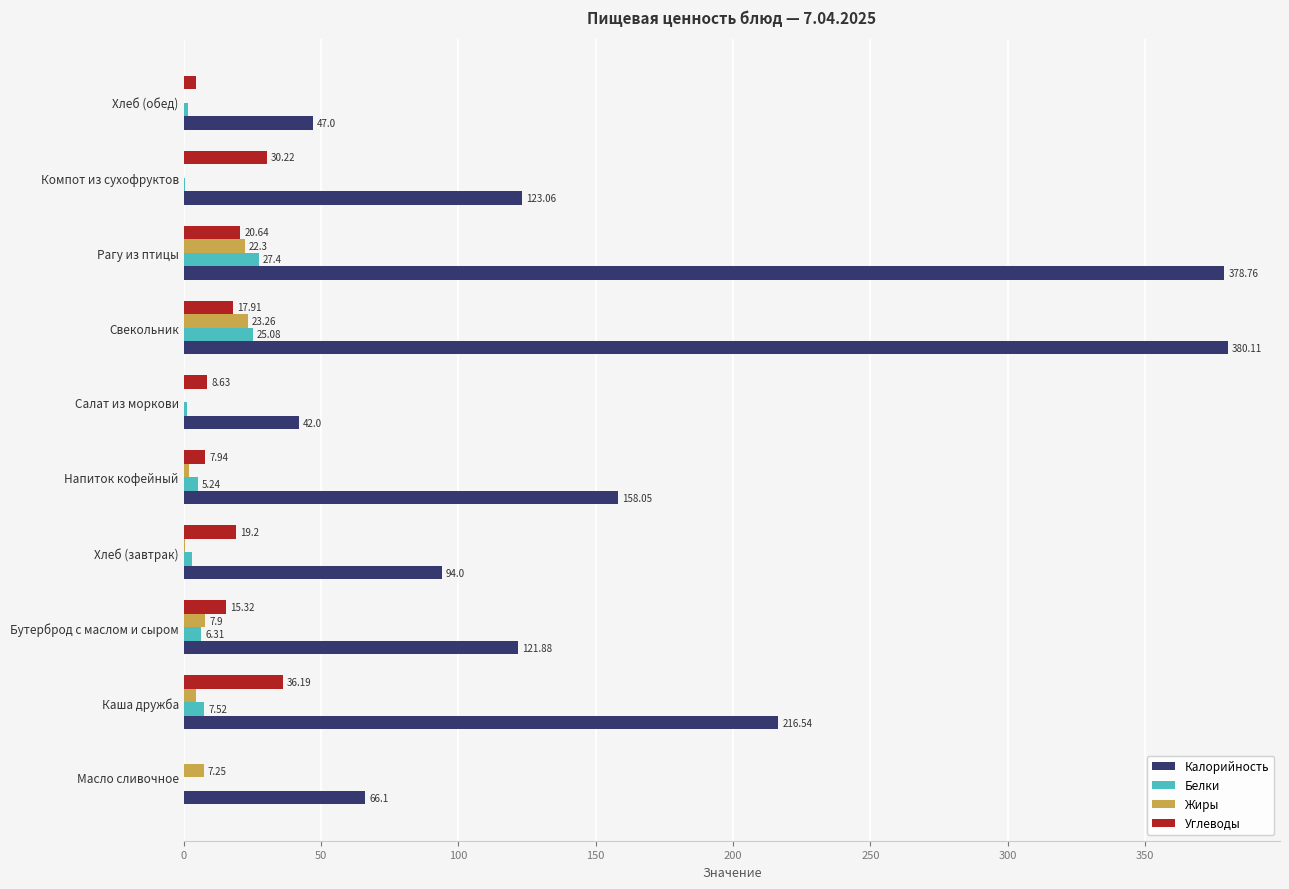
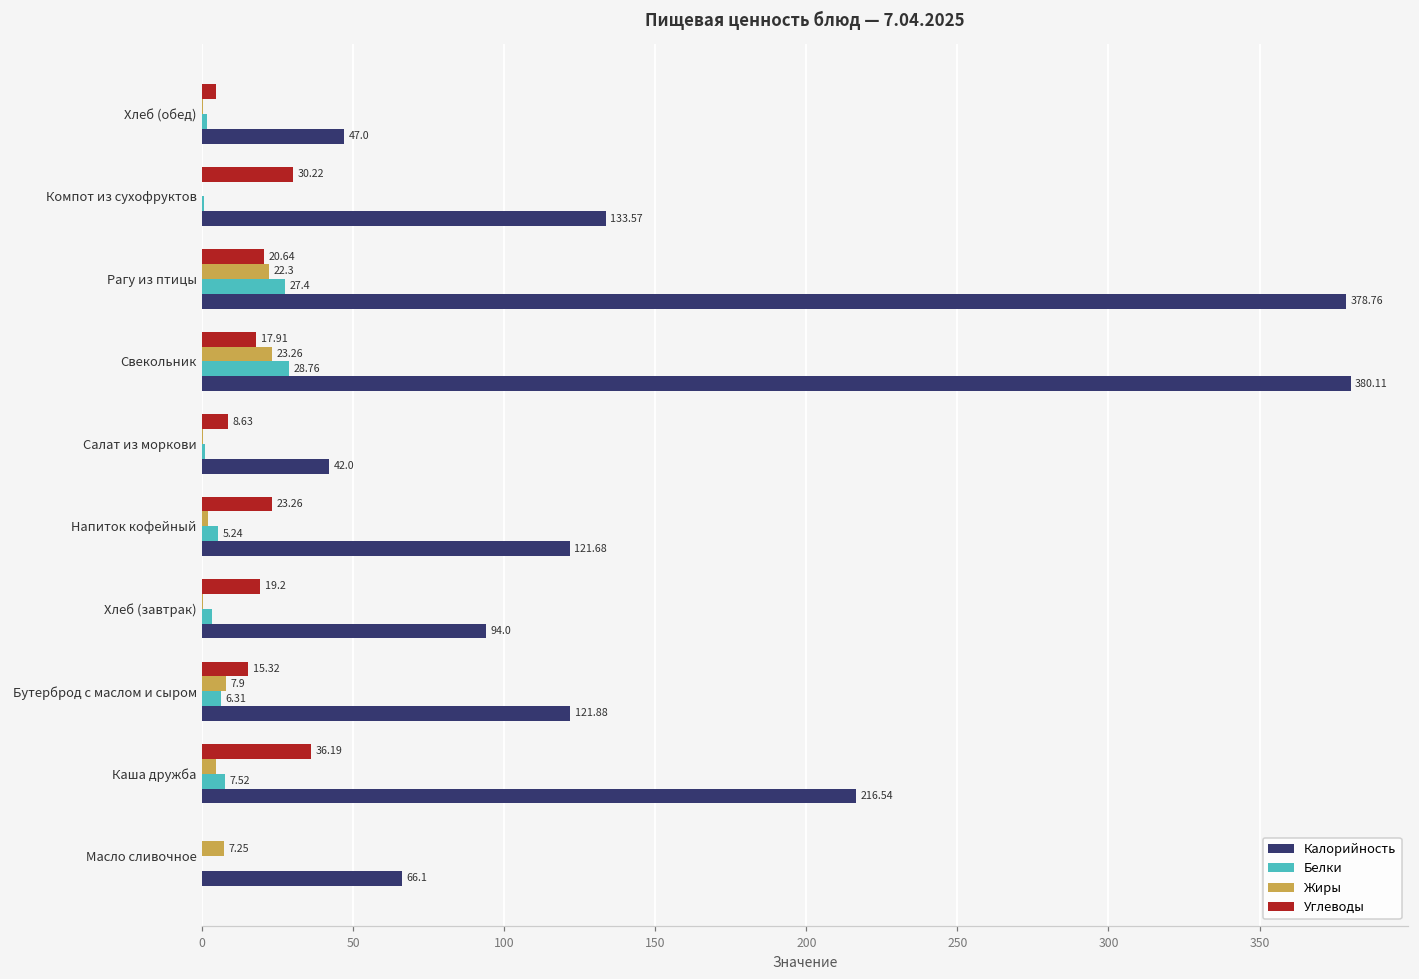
  {
    "Калорийность": {
      "Хлеб (обед)": 47.0,
-     "Компот из сухофруктов": 123.06,
+     "Компот из сухофруктов": 133.57,
      "Рагу из птицы": 378.76,
      "Свекольник": 380.11,
      "Салат из моркови": 42.0,
-     "Напиток кофейный": 158.05,
+     "Напиток кофейный": 121.68,
      "Хлеб (завтрак)": 94.0,
      "Бутерброд с маслом и сыром": 121.88,
      "Каша дружба": 216.54,
      "Масло сливочное": 66.1
    },
    "Белки": {
      "Рагу из птицы": 27.4,
-     "Свекольник": 25.08,
+     "Свекольник": 28.76,
      "Напиток кофейный": 5.24,
      "Бутерброд с маслом и сыром": 6.31,
      "Каша дружба": 7.52
    },
    "Жиры": {
      "Рагу из птицы": 22.3,
      "Свекольник": 23.26,
      "Бутерброд с маслом и сыром": 7.9,
      "Масло сливочное": 7.25
    },
    "Углеводы": {
      "Компот из сухофруктов": 30.22,
      "Рагу из птицы": 20.64,
      "Свекольник": 17.91,
      "Салат из моркови": 8.63,
-     "Напиток кофейный": 7.94,
+     "Напиток кофейный": 23.26,
      "Хлеб (завтрак)": 19.2,
      "Бутерброд с маслом и сыром": 15.32,
      "Каша дружба": 36.19
    }
  }
